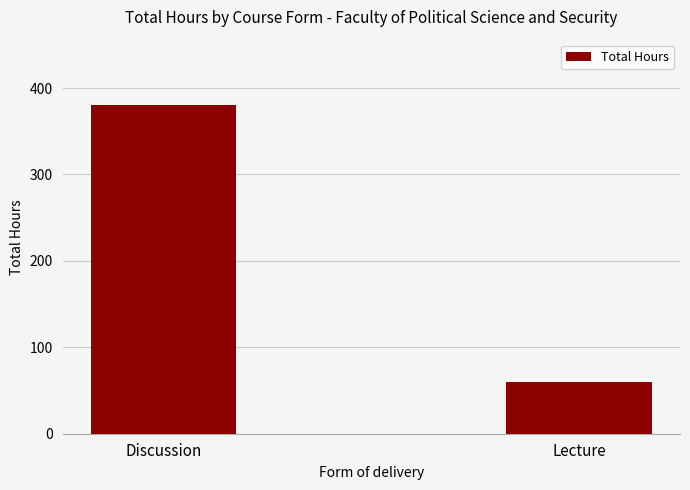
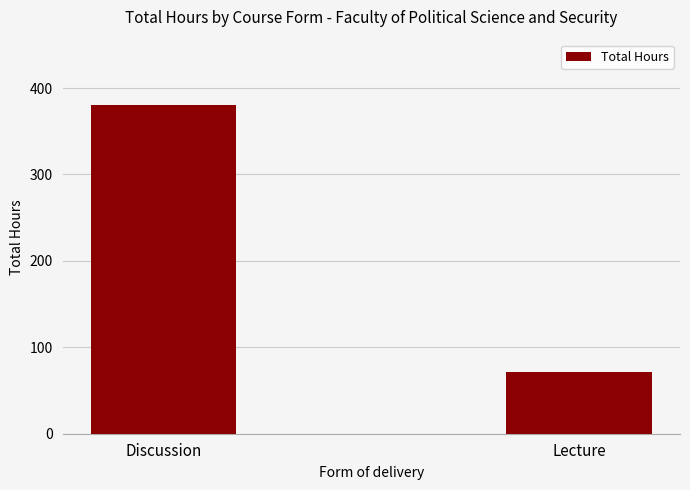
  {
    "Discussion": 380,
-   "Lecture": 60
+   "Lecture": 70
  }
